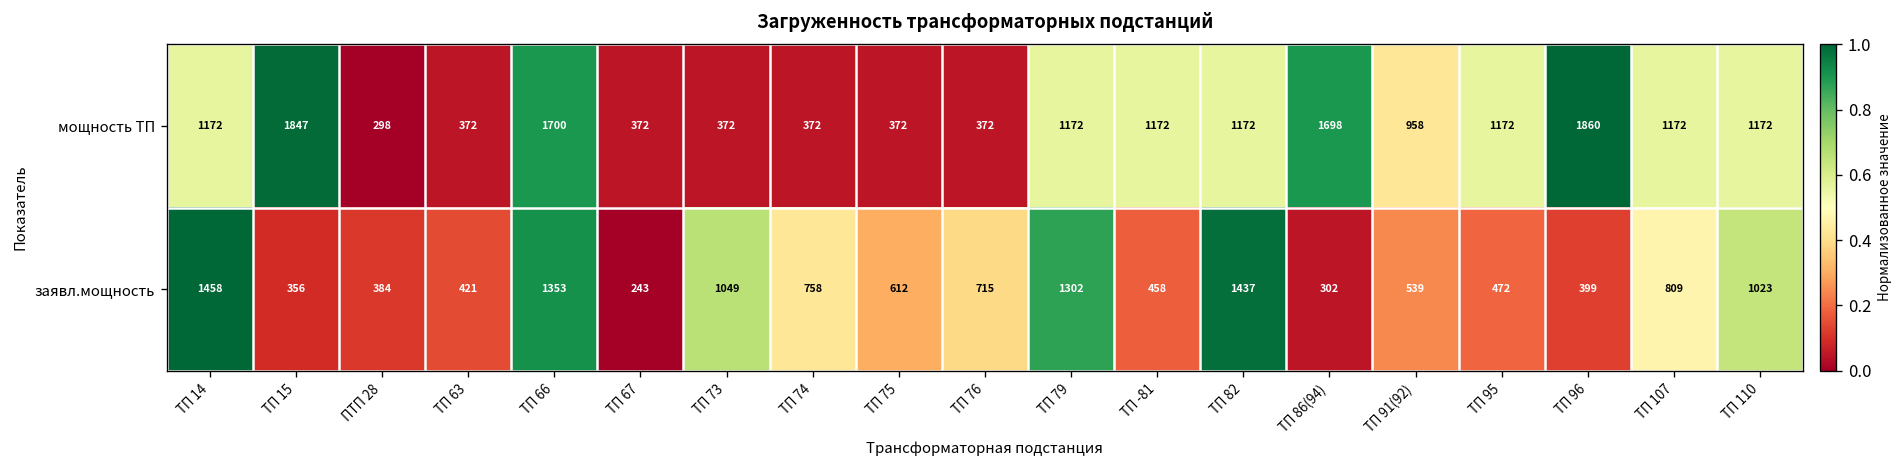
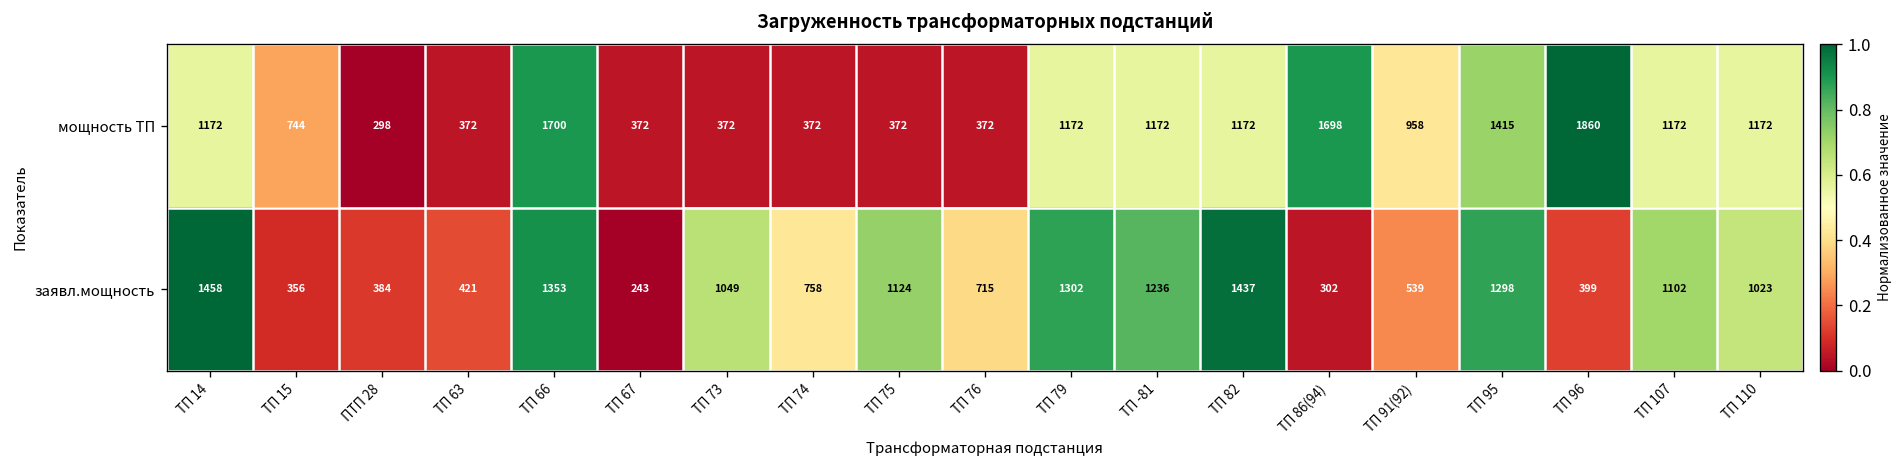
  {
    "мощность ТП": {
      "ТП 14": 1172,
-     "ТП 15": 1847,
+     "ТП 15": 744,
      "ПТП 28": 298,
      "ТП 63": 372,
      "ТП 66": 1700,
      "ТП 67": 372,
      "ТП 73": 372,
      "ТП 74": 372,
      "ТП 75": 372,
      "ТП 76": 372,
      "ТП 79": 1172,
      "ТП -81": 1172,
      "ТП 82": 1172,
      "ТП 86(94)": 1698,
      "ТП 91(92)": 958,
-     "ТП 95": 1172,
+     "ТП 95": 1415,
      "ТП 96": 1860,
      "ТП 107": 1172,
      "ТП 110": 1172
    },
    "заявл.мощность": {
      "ТП 14": 1458,
      "ТП 15": 356,
      "ПТП 28": 384,
      "ТП 63": 421,
      "ТП 66": 1353,
      "ТП 67": 243,
      "ТП 73": 1049,
      "ТП 74": 758,
-     "ТП 75": 612,
+     "ТП 75": 1124,
      "ТП 76": 715,
      "ТП 79": 1302,
-     "ТП -81": 458,
+     "ТП -81": 1236,
      "ТП 82": 1437,
      "ТП 86(94)": 302,
      "ТП 91(92)": 539,
-     "ТП 95": 472,
+     "ТП 95": 1298,
      "ТП 96": 399,
-     "ТП 107": 809,
+     "ТП 107": 1102,
      "ТП 110": 1023
    }
  }
